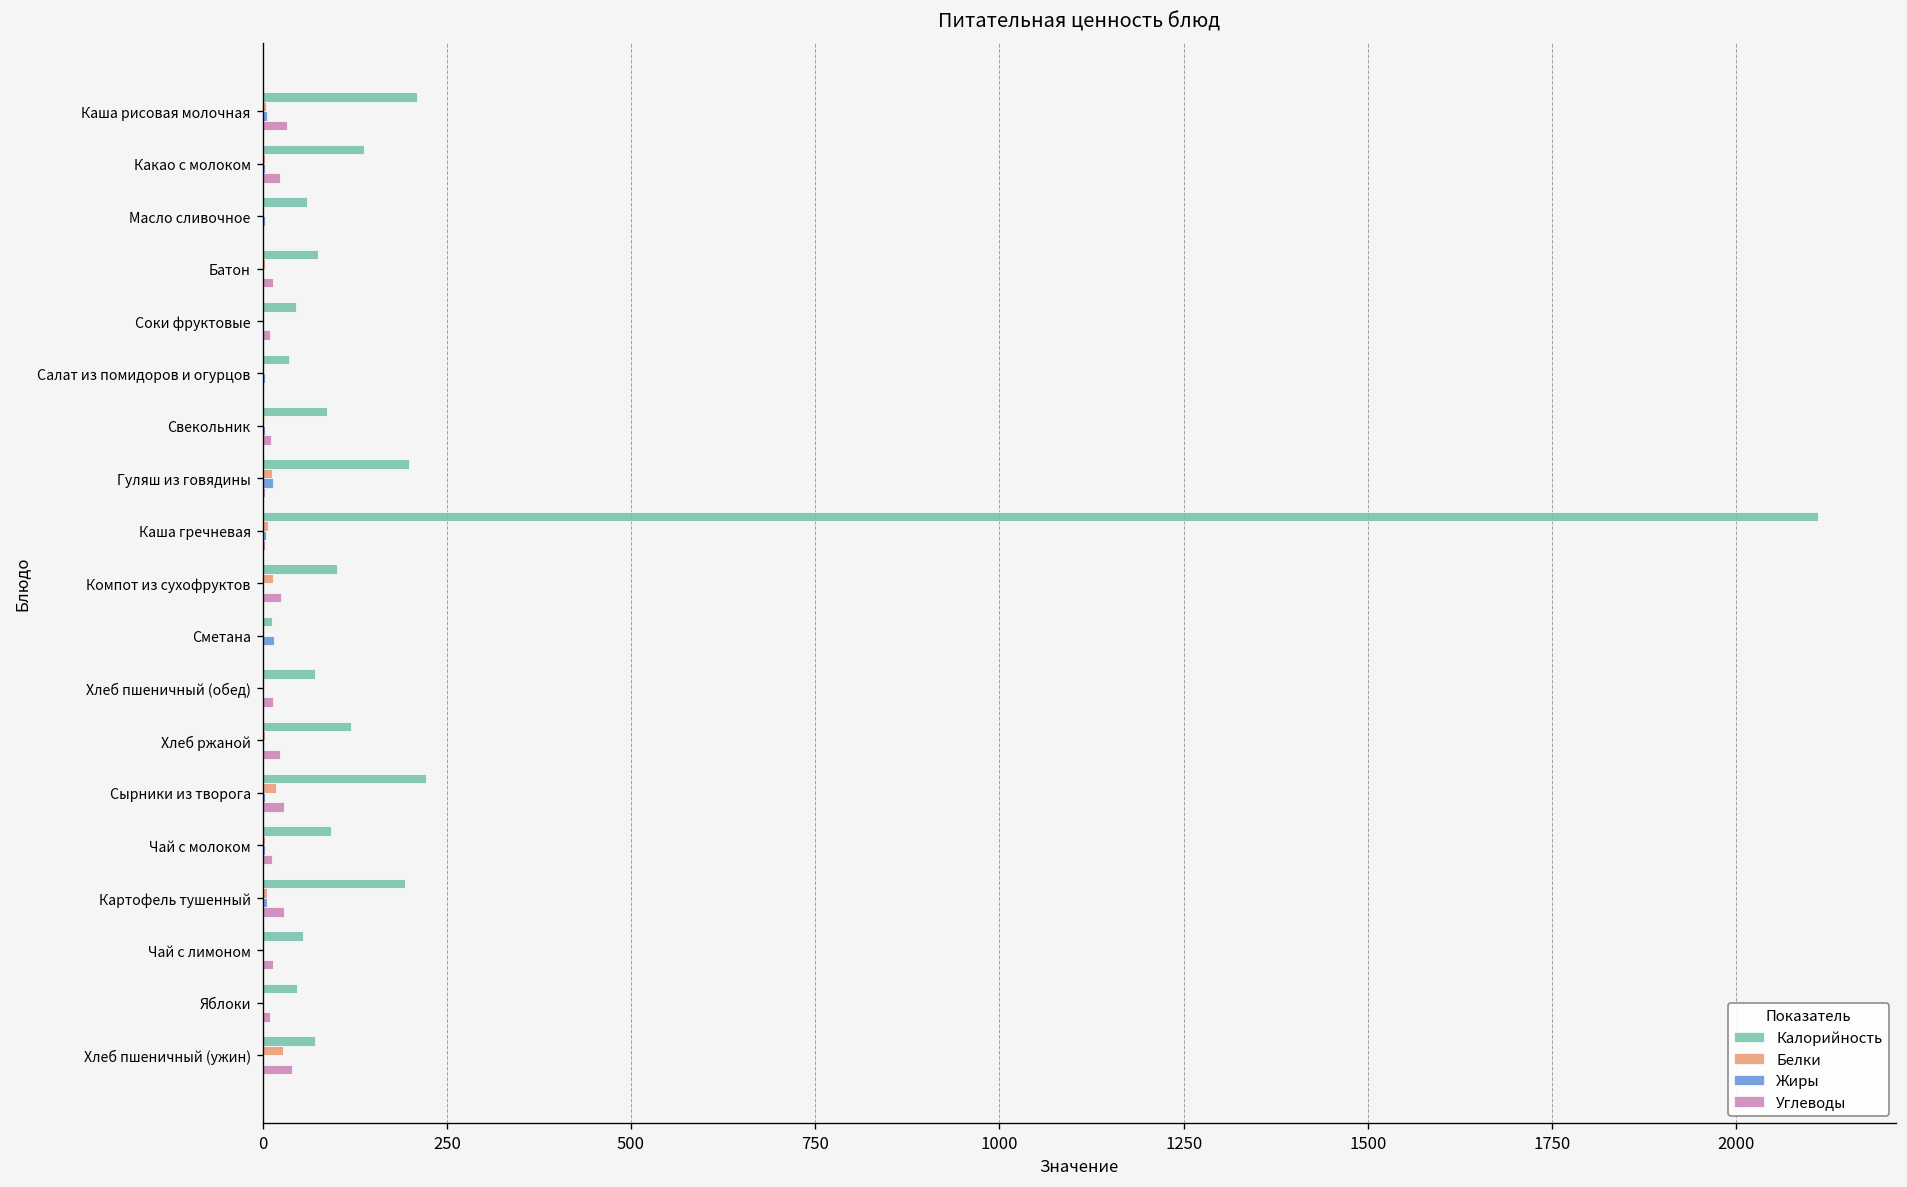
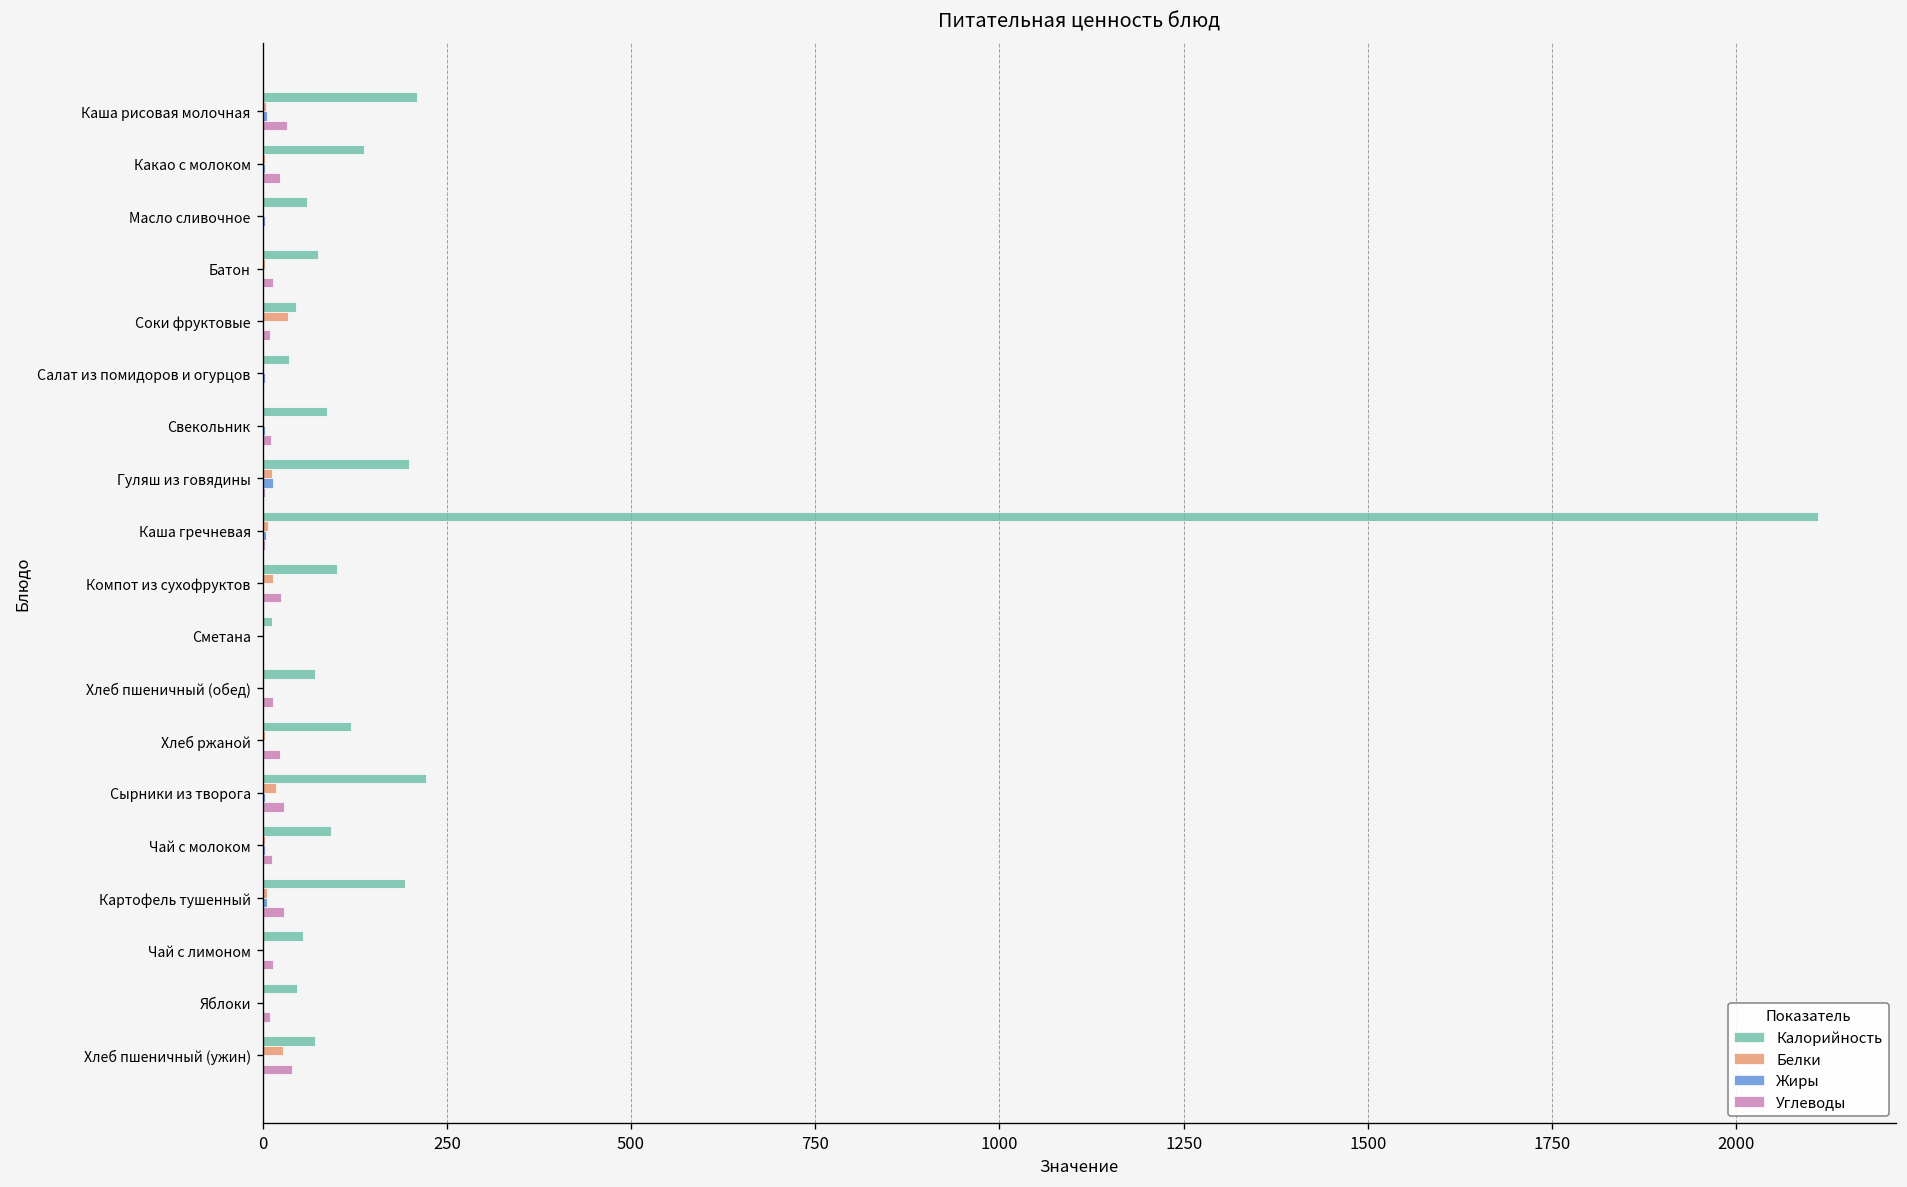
  {
    "Калорийность": {
      "Каша рисовая молочная": 210,
      "Какао с молоком": 140,
      "Масло сливочное": 60,
      "Батон": 80,
      "Соки фруктовые": 50,
      "Салат из помидоров и огурцов": 40,
      "Свекольник": 90,
      "Гуляш из говядины": 200,
      "Каша гречневая": 2110,
      "Компот из сухофруктов": 100,
      "Сметана": 10,
      "Хлеб пшеничный (обед)": 70,
      "Хлеб ржаной": 120,
      "Сырники из творога": 220,
      "Чай с молоком": 90,
      "Картофель тушенный": 190,
      "Чай с лимоном": 60,
      "Яблоки": 50,
      "Хлеб пшеничный (ужин)": 70
    },
    "Белки": {
      "Каша рисовая молочная": 10,
-     "Соки фруктовые": 0,
+     "Соки фруктовые": 30,
      "Гуляш из говядины": 10,
      "Каша гречневая": 10,
      "Компот из сухофруктов": 10,
      "Сырники из творога": 20,
      "Картофель тушенный": 10,
      "Хлеб пшеничный (ужин)": 30
    },
    "Жиры": {
      "Каша рисовая молочная": 10,
      "Гуляш из говядины": 10,
      "Каша гречневая": 0,
      "Компот из сухофруктов": 0,
-     "Сметана": 20,
+     "Сметана": 0,
      "Картофель тушенный": 10,
      "Чай с лимоном": 0
    },
    "Углеводы": {
      "Каша рисовая молочная": 30,
      "Какао с молоком": 20,
      "Батон": 10,
      "Соки фруктовые": 10,
      "Свекольник": 10,
      "Компот из сухофруктов": 30,
      "Хлеб пшеничный (обед)": 10,
      "Хлеб ржаной": 20,
      "Сырники из творога": 30,
      "Чай с молоком": 10,
      "Картофель тушенный": 30,
      "Чай с лимоном": 10,
      "Яблоки": 10,
      "Хлеб пшеничный (ужин)": 40
    }
  }
